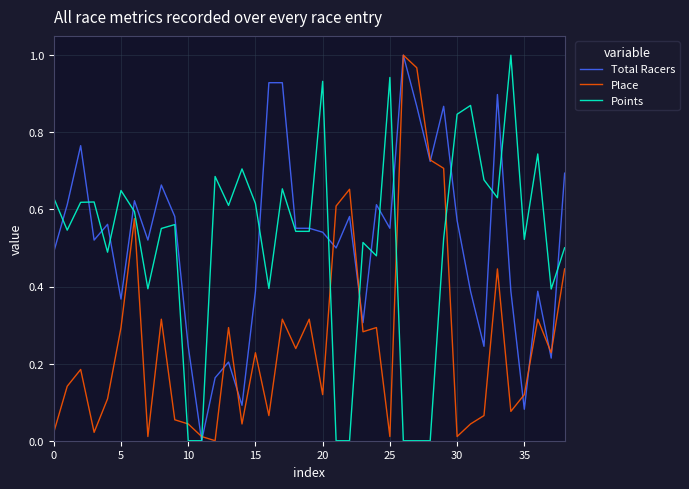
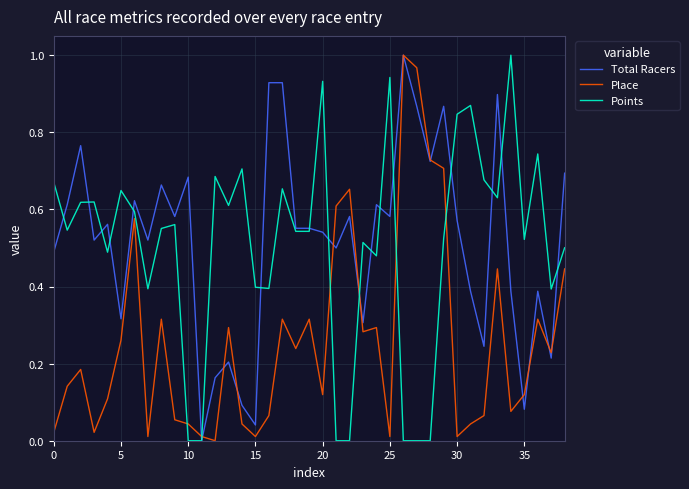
  {
    "Total Racers": {
      "0": 0.49,
-     "5": 0.37,
-     "10": 0.24,
-     "15": 0.39,
+     "5": 0.32,
+     "10": 0.68,
+     "15": 0.04,
      "20": 0.54,
-     "25": 0.55,
+     "25": 0.58,
      "30": 0.57,
      "35": 0.08
    },
    "Place": {
      "0": 0.02,
-     "5": 0.29,
+     "5": 0.26,
      "10": 0.04,
-     "15": 0.23,
+     "15": 0.01,
      "20": 0.12,
      "25": 0.01,
      "30": 0.01,
      "35": 0.12
    },
    "Points": {
-     "0": 0.63,
+     "0": 0.67,
      "5": 0.65,
      "10": 0.00,
-     "15": 0.62,
+     "15": 0.40,
      "20": 0.93,
      "25": 0.94,
      "30": 0.85,
      "35": 0.52
    }
  }
